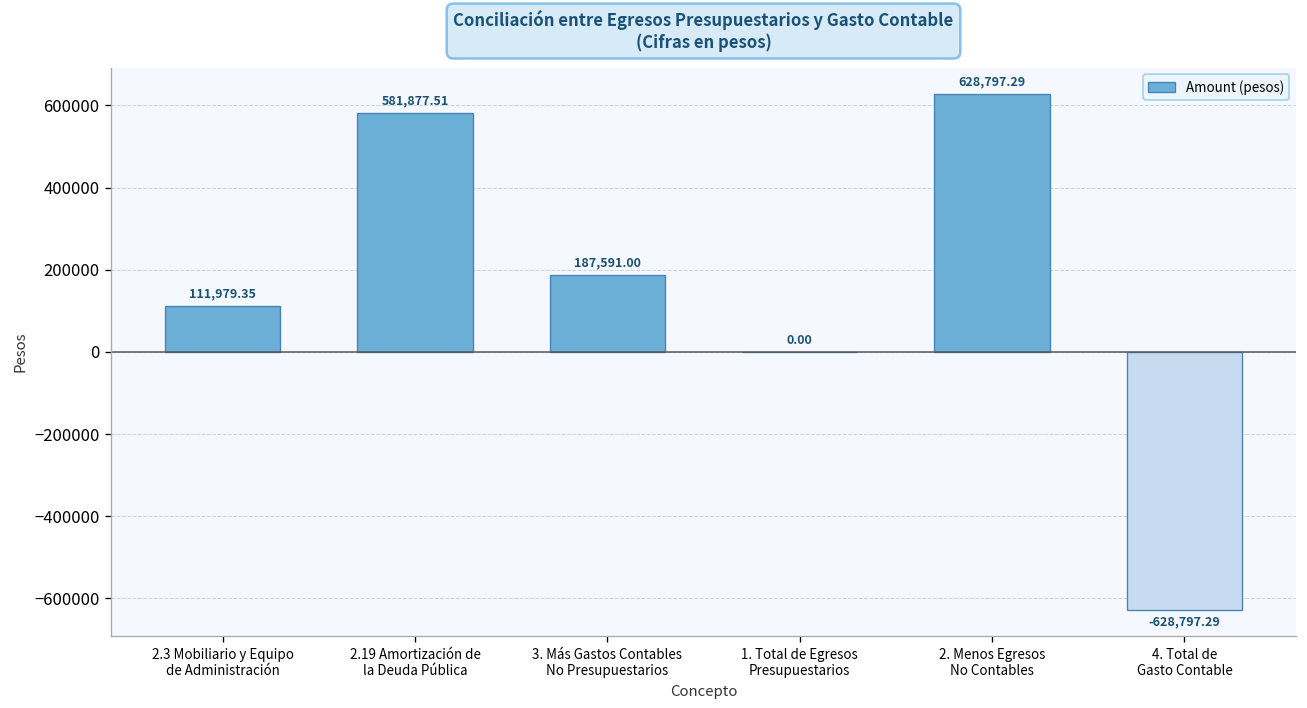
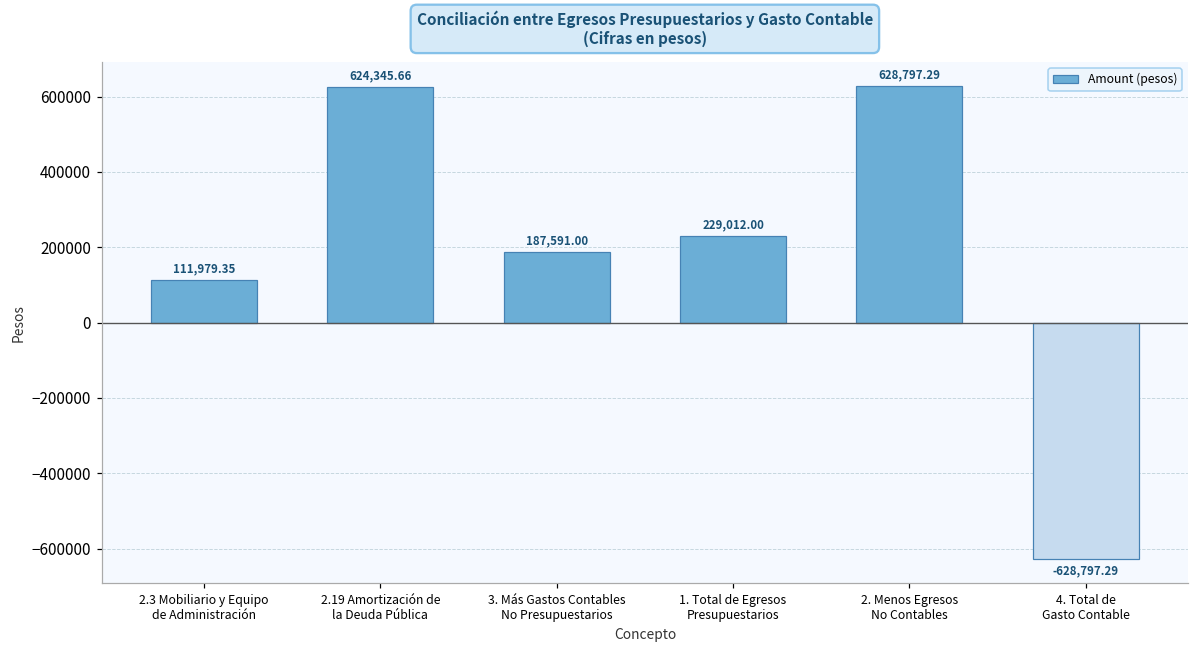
  {
    "2.3 Mobiliario y Equipo de Administración": "111,979.35",
-   "2.19 Amortización de la Deuda Pública": "581,877.51",
+   "2.19 Amortización de la Deuda Pública": "624,345.66",
    "3. Más Gastos Contables No Presupuestarios": "187,591.00",
-   "1. Total de Egresos Presupuestarios": "0.00",
+   "1. Total de Egresos Presupuestarios": "229,012.00",
    "2. Menos Egresos No Contables": "628,797.29",
    "4. Total de Gasto Contable": "-628,797.29"
  }
